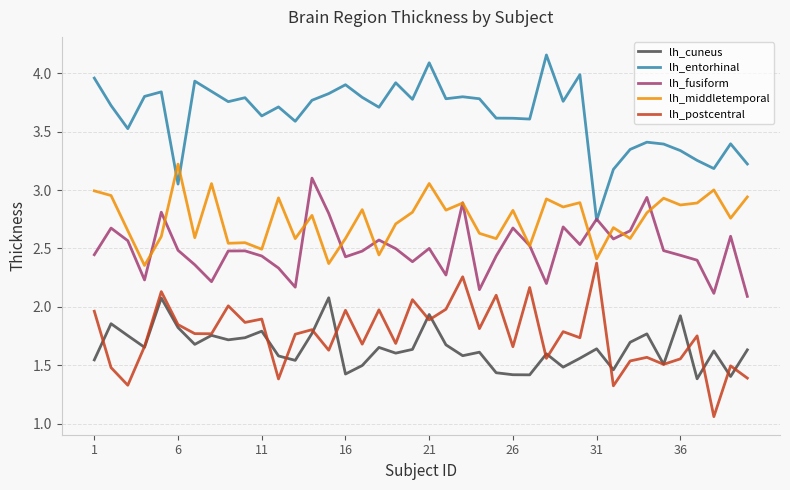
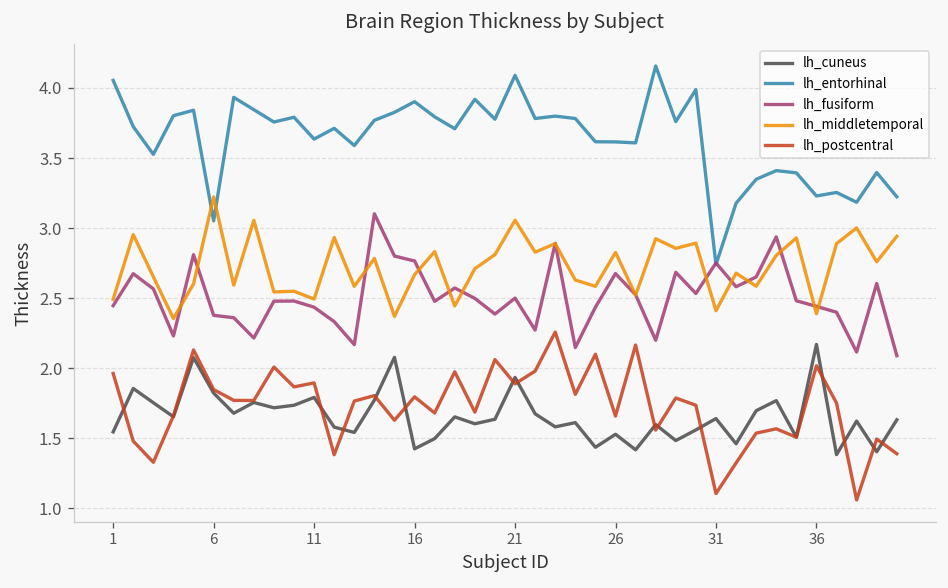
  {
    "lh_cuneus": {
      "1": 1.55,
      "6": 1.82,
      "11": 1.79,
      "16": 1.42,
      "21": 1.93,
-     "26": 1.42,
+     "26": 1.53,
      "31": 1.64,
-     "36": 1.92
+     "36": 2.17
    },
    "lh_entorhinal": {
-     "1": 3.96,
+     "1": 4.05,
      "6": 3.05,
      "11": 3.64,
      "16": 3.90,
      "21": 4.09,
      "26": 3.62,
-     "36": 3.34
+     "36": 3.23
    },
    "lh_fusiform": {
      "1": 2.45,
-     "6": 2.48,
+     "6": 2.38,
      "11": 2.44,
-     "16": 2.43,
+     "16": 2.77,
      "21": 2.50,
      "26": 2.68,
      "36": 2.44
    },
    "lh_middletemporal": {
-     "1": 2.99,
+     "1": 2.49,
      "6": 3.22,
      "11": 2.49,
-     "16": 2.59,
+     "16": 2.67,
      "21": 3.06,
      "26": 2.83,
      "31": 2.41,
-     "36": 2.87
+     "36": 2.39
    },
    "lh_postcentral": {
      "1": 1.96,
      "6": 1.85,
      "11": 1.90,
-     "16": 1.97,
+     "16": 1.80,
      "21": 1.89,
      "26": 1.66,
-     "31": 2.37,
-     "36": 1.55
+     "31": 1.11,
+     "36": 2.02
    }
  }
